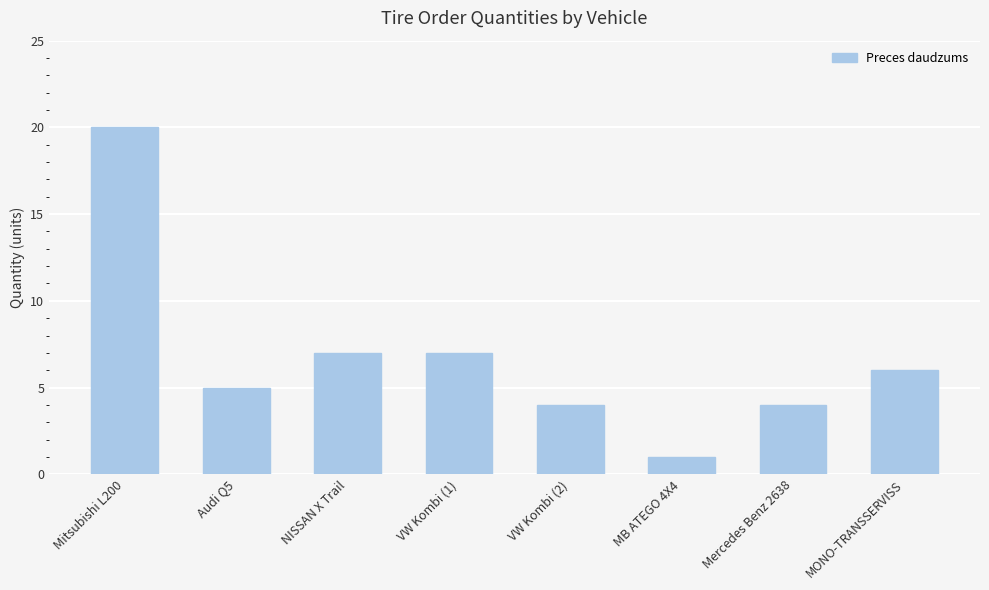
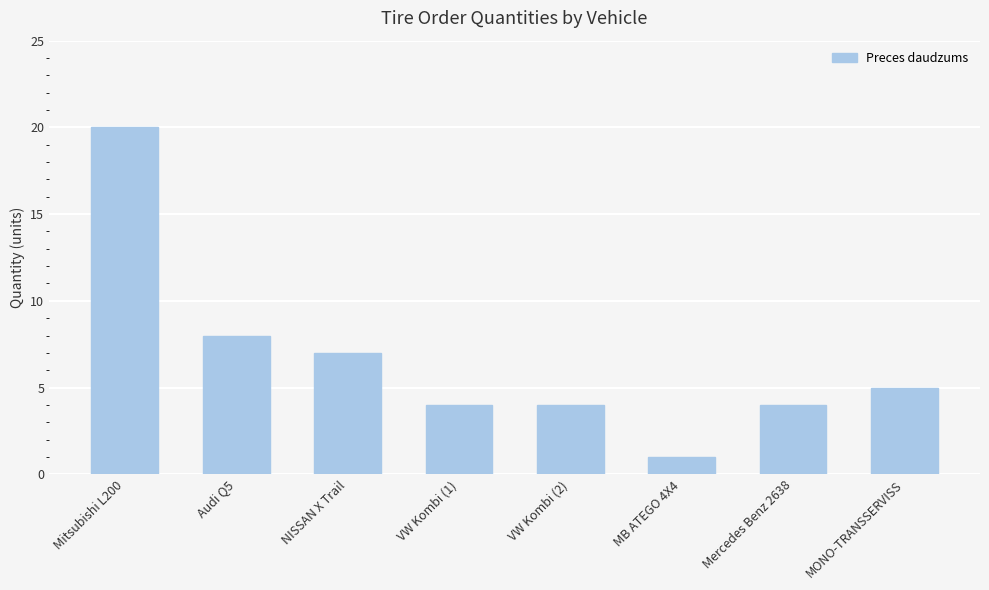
  {
    "Mitsubishi L200": 20,
-   "Audi Q5": 5,
+   "Audi Q5": 8,
    "NISSAN X Trail": 7,
-   "VW Kombi (1)": 7,
+   "VW Kombi (1)": 4,
    "VW Kombi (2)": 4,
    "MB ATEGO 4X4": 1,
    "Mercedes Benz 2638": 4,
-   "MONO-TRANSSERVISS": 6
+   "MONO-TRANSSERVISS": 5
  }
